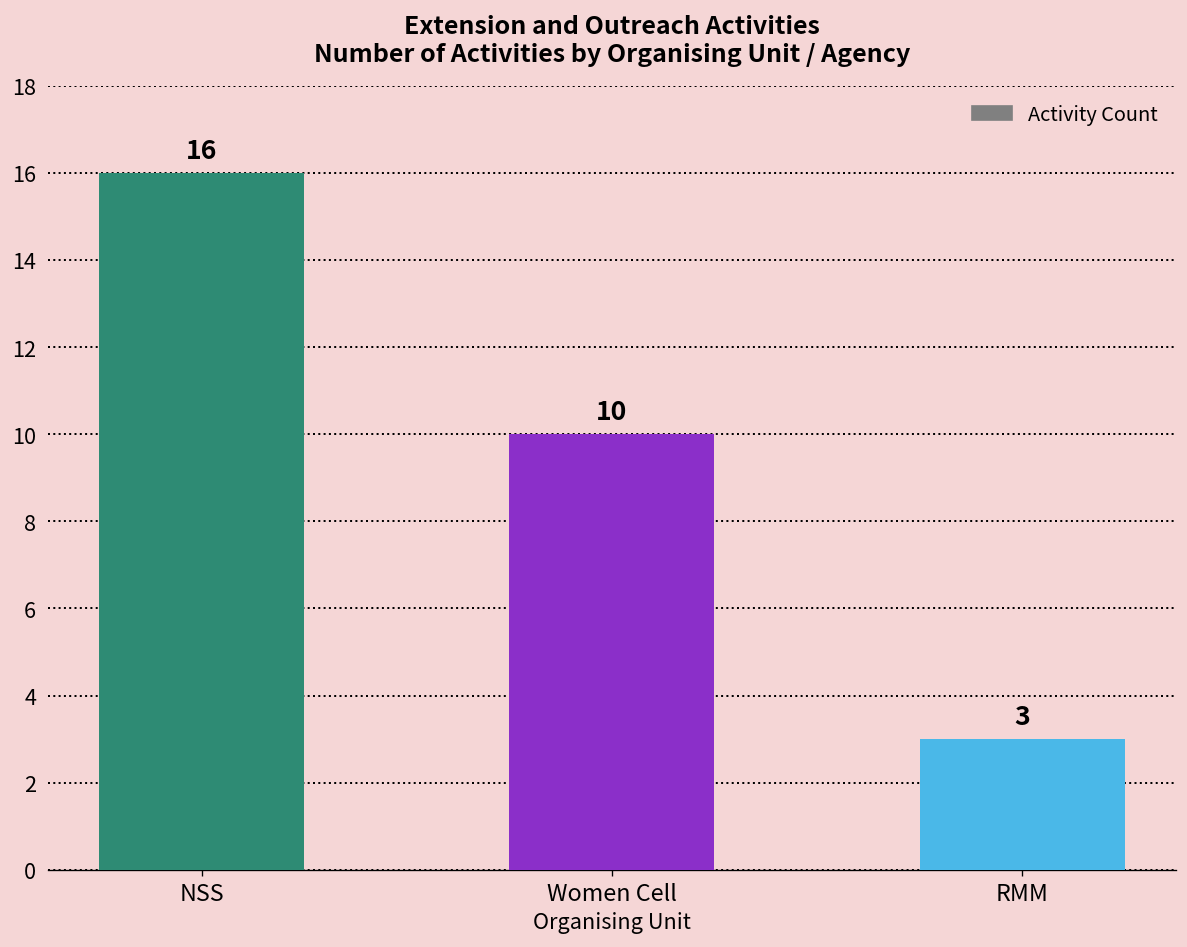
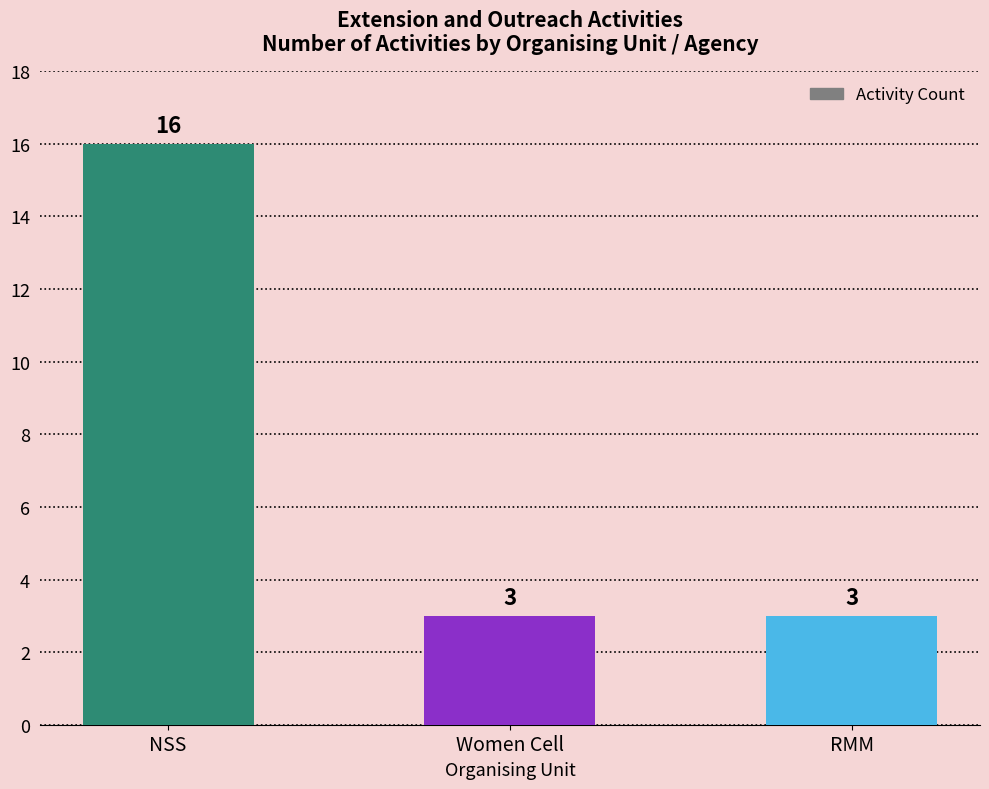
  {
    "NSS": 16,
-   "Women Cell": 10,
+   "Women Cell": 3,
    "RMM": 3
  }
